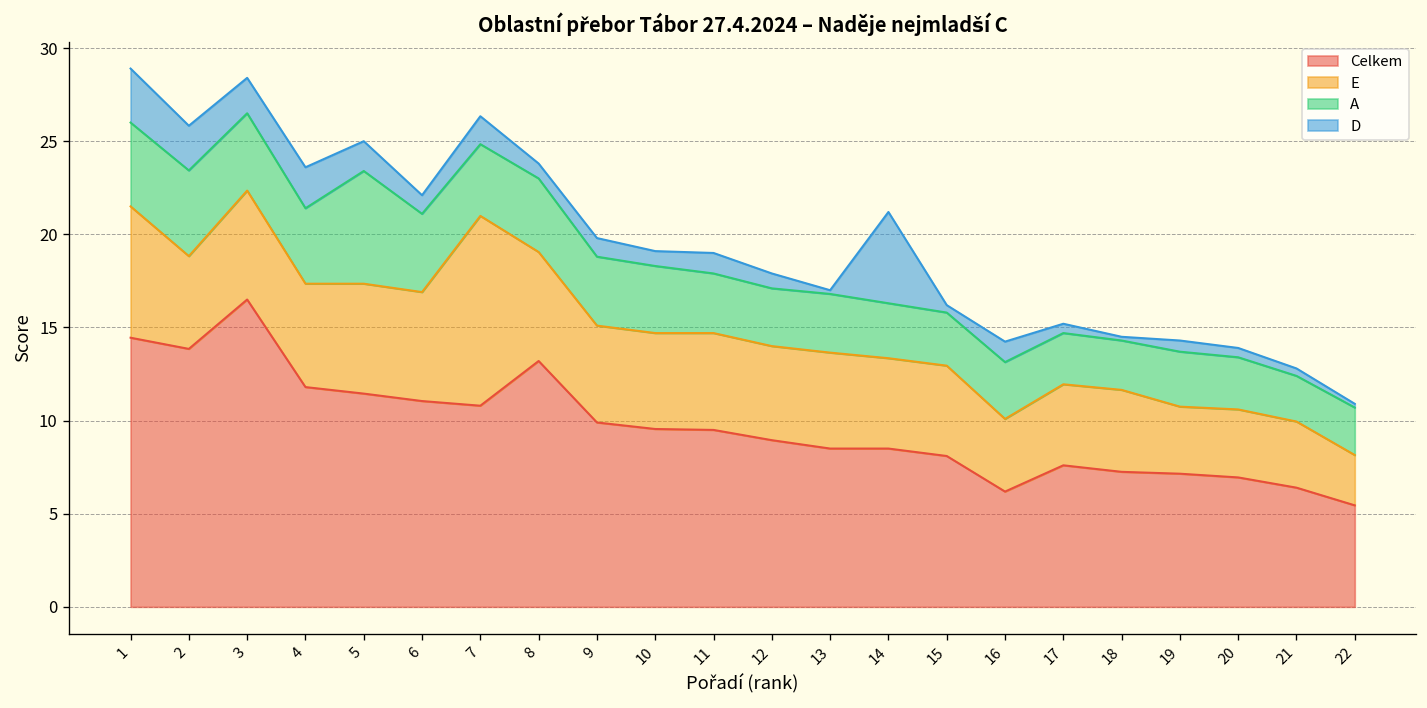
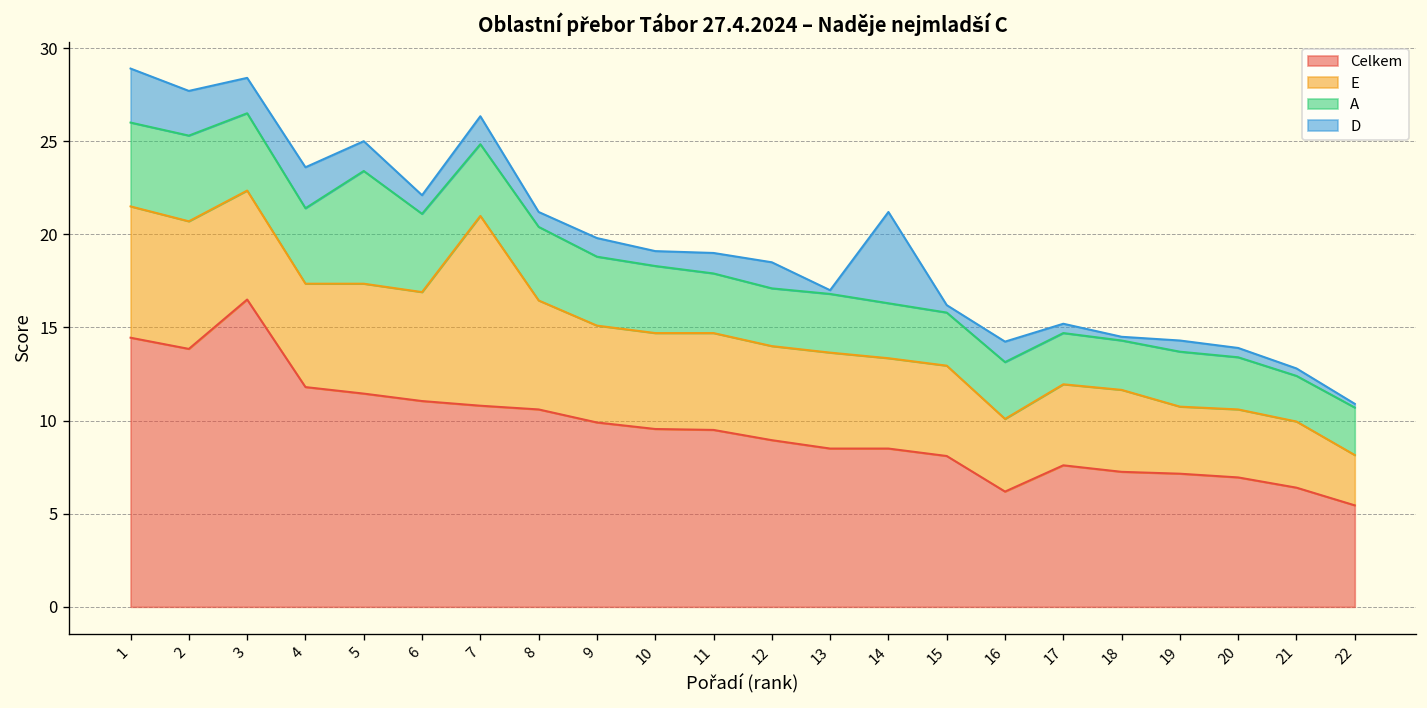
  {
    "Celkem": {
      "1": 14.5,
      "2": 13.9,
      "3": 16.5,
      "4": 11.8,
      "5": 11.5,
      "6": 11.1,
      "7": 10.8,
-     "8": 13.2,
+     "8": 10.6,
      "9": 9.9,
      "10": 9.6,
      "11": 9.5,
      "12": 9.0,
      "13": 8.5,
      "14": 8.5,
      "15": 8.1,
      "16": 6.2,
      "17": 7.6,
      "18": 7.3,
      "19": 7.2,
      "20": 7.0,
      "21": 6.4,
      "22": 5.5
    },
    "E": {
      "1": 7.1,
-     "2": 5.0,
+     "2": 6.9,
      "3": 5.9,
      "4": 5.6,
      "5": 5.9,
      "6": 5.8,
      "7": 10.2,
      "8": 5.8,
      "9": 5.2,
      "10": 5.2,
      "11": 5.2,
      "12": 5.1,
      "13": 5.2,
      "14": 4.9,
      "15": 4.9,
      "16": 3.9,
      "17": 4.4,
      "18": 4.4,
      "19": 3.6,
      "20": 3.6,
      "21": 3.5,
      "22": 2.7
    },
    "A": {
      "1": 4.5,
      "2": 4.6,
      "3": 4.1,
      "4": 4.1,
      "5": 6.1,
      "6": 4.2,
      "7": 3.9,
      "8": 3.9,
      "9": 3.7,
      "10": 3.6,
      "11": 3.2,
      "12": 3.1,
      "13": 3.2,
      "14": 3.0,
      "15": 2.8,
      "16": 3.1,
      "17": 2.8,
      "18": 2.7,
      "19": 2.9,
      "20": 2.8,
      "21": 2.4,
      "22": 2.5
    },
    "D": {
      "1": 2.9,
      "2": 2.4,
      "3": 1.9,
      "4": 2.2,
      "5": 1.6,
      "6": 1.0,
      "7": 1.5,
      "8": 0.8,
      "9": 1.0,
      "10": 0.8,
      "11": 1.1,
-     "12": 0.8,
+     "12": 1.4,
      "13": 0.2,
      "14": 4.9,
      "15": 0.4,
      "16": 1.1,
      "17": 0.5,
      "18": 0.2,
      "19": 0.6,
      "20": 0.5,
      "21": 0.4,
      "22": 0.2
    }
  }
